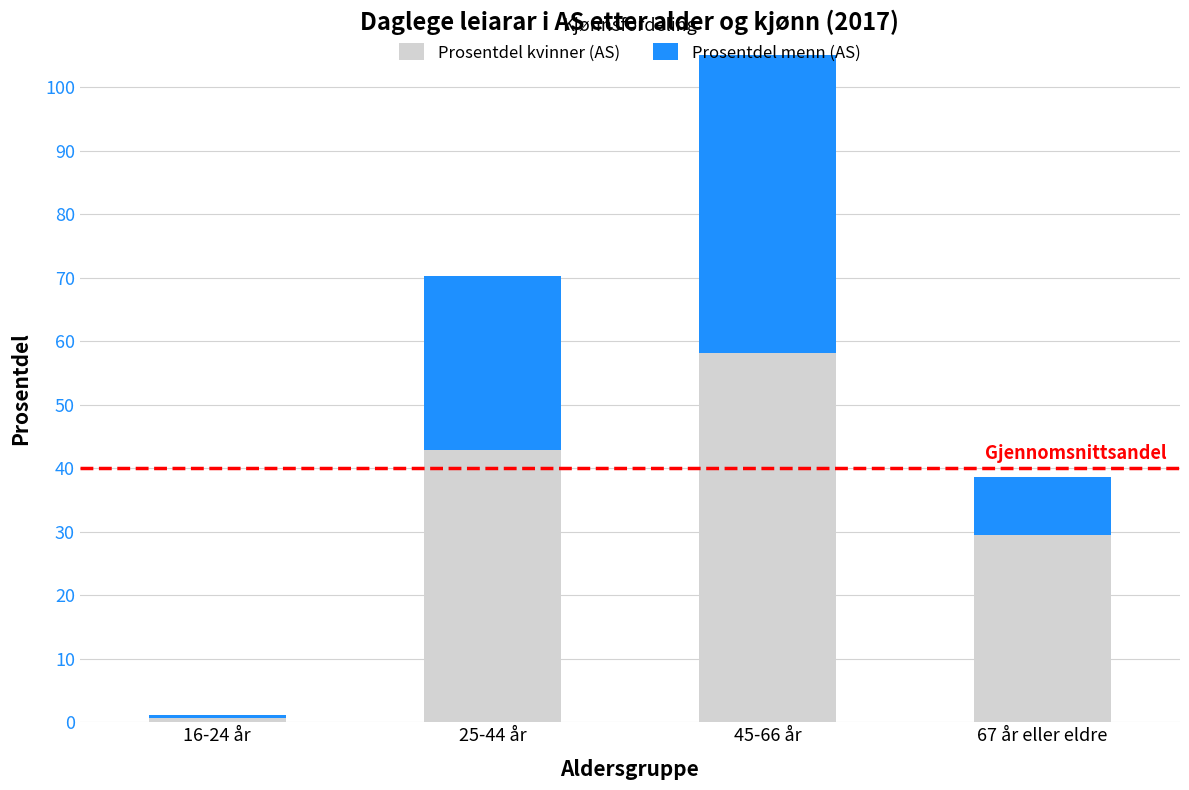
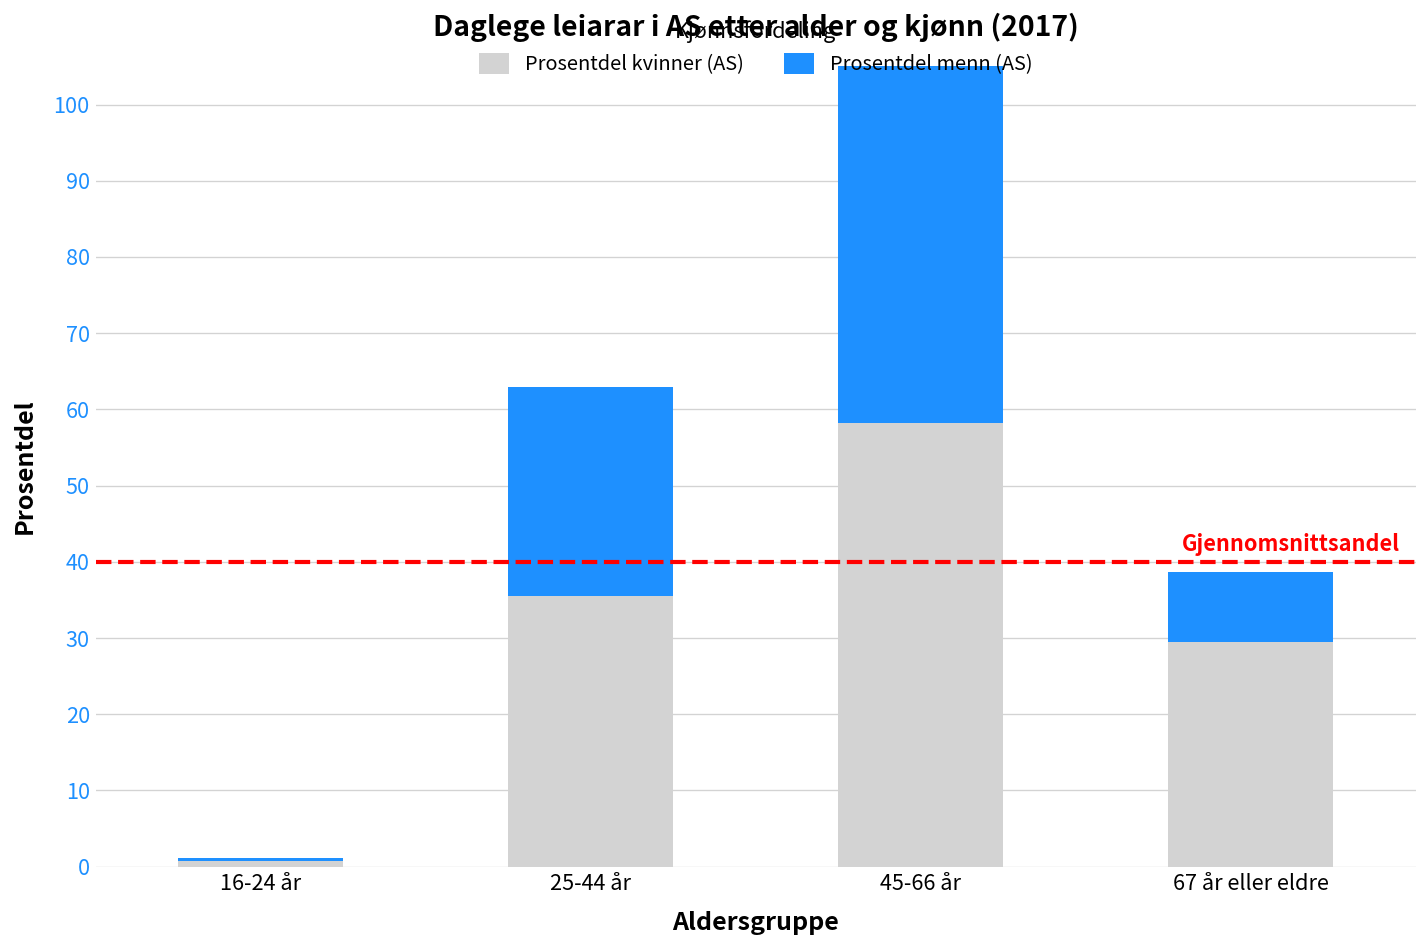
  {
    "Prosentdel kvinner (AS)": {
      "16-24 år": 1,
-     "25-44 år": 43,
+     "25-44 år": 36,
      "45-66 år": 58,
      "67 år eller eldre": 30
    },
    "Prosentdel menn (AS)": {
      "16-24 år": 1,
      "25-44 år": 27,
      "67 år eller eldre": 9
    }
  }
